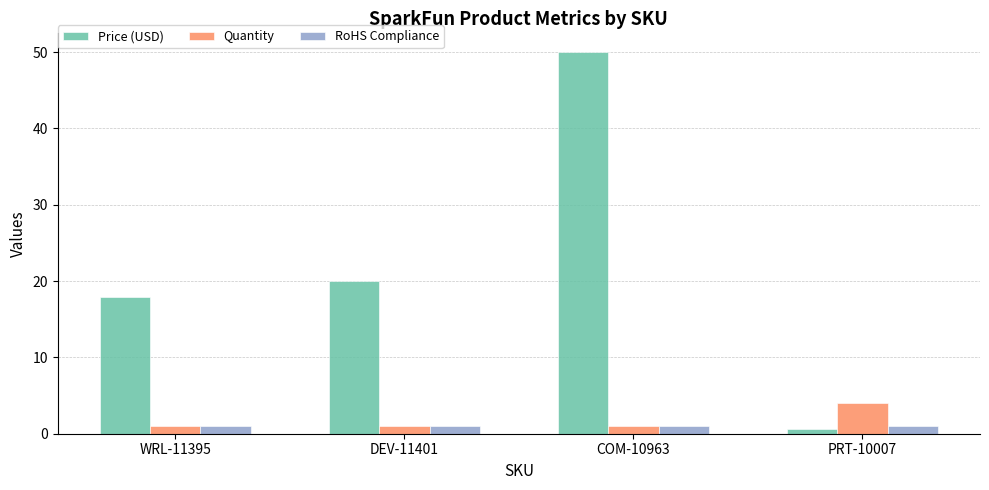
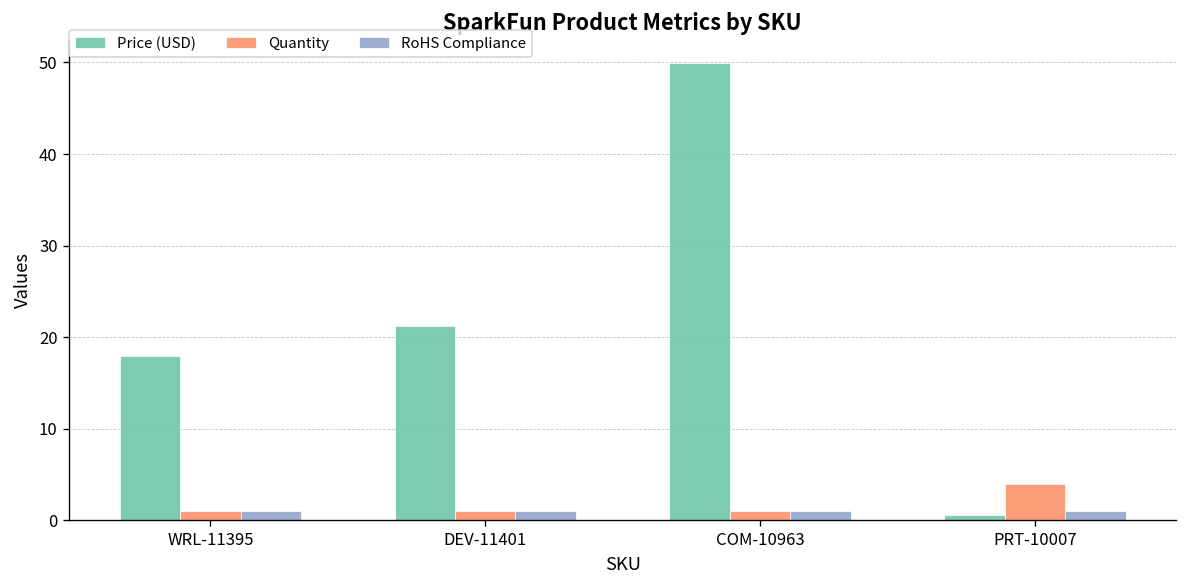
  {
    "Price (USD)": {
      "WRL-11395": 18,
-     "DEV-11401": 20,
+     "DEV-11401": 21,
      "COM-10963": 50,
      "PRT-10007": 1
    },
    "Quantity": {
      "WRL-11395": 1,
      "DEV-11401": 1,
      "COM-10963": 1,
      "PRT-10007": 4
    },
    "RoHS Compliance": {
      "WRL-11395": 1,
      "DEV-11401": 1,
      "COM-10963": 1,
      "PRT-10007": 1
    }
  }
